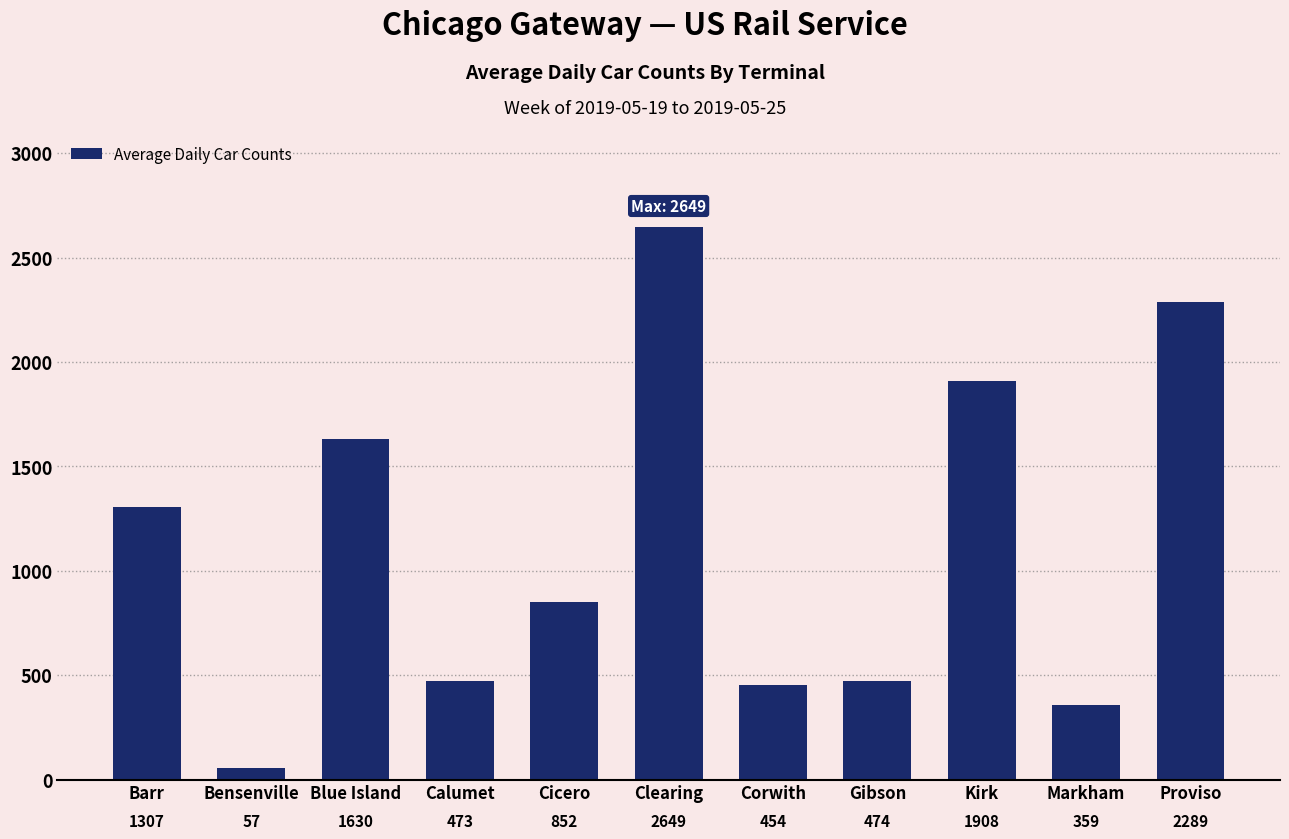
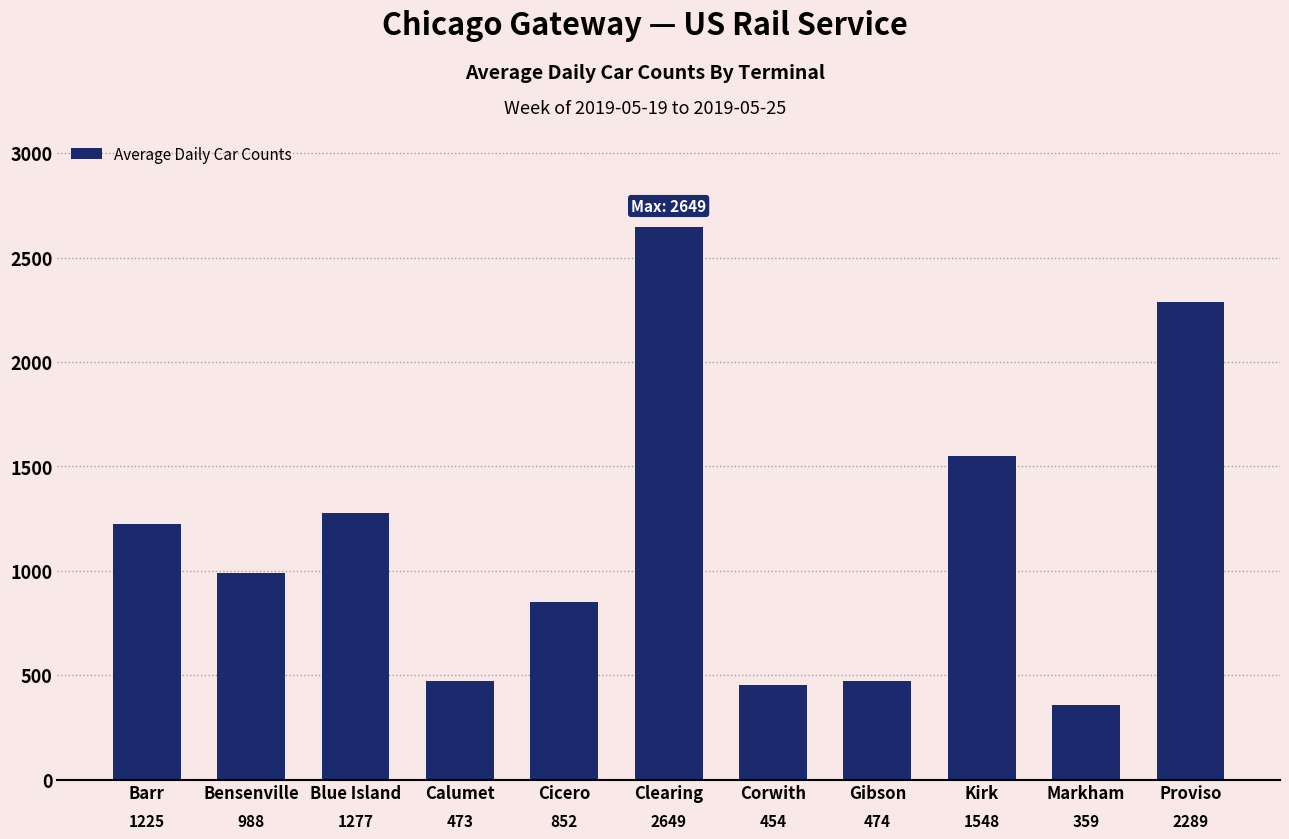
  {
-   "Barr": 1307,
-   "Bensenville": 57,
-   "Blue Island": 1630,
-   "Kirk": 1908
+   "Barr": 1225,
+   "Bensenville": 988,
+   "Blue Island": 1277,
+   "Kirk": 1548
  }
